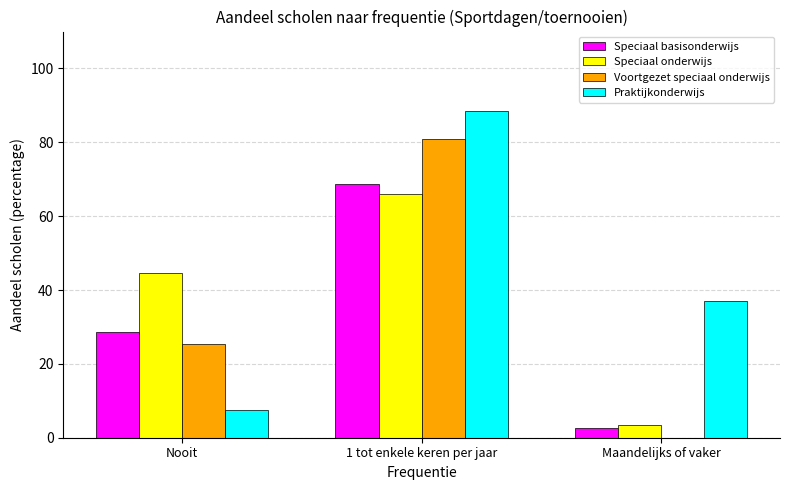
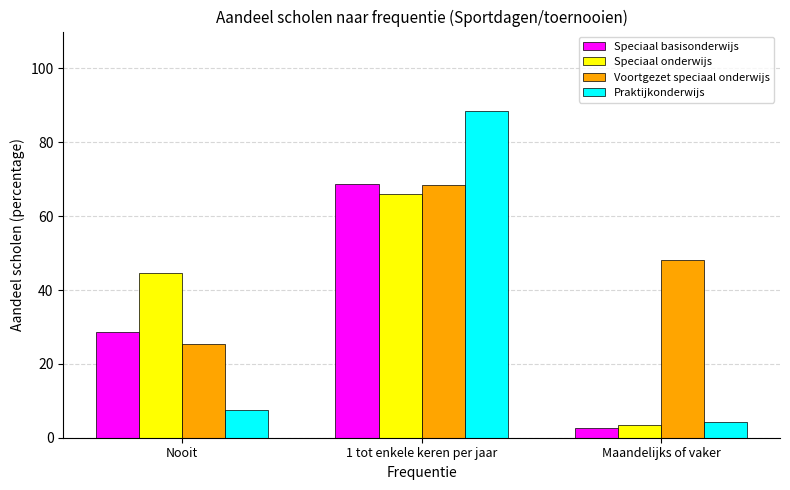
  {
    "Speciaal basisonderwijs": {
      "Nooit": 29,
      "1 tot enkele keren per jaar": 69,
      "Maandelijks of vaker": 3
    },
    "Speciaal onderwijs": {
      "Nooit": 45,
      "1 tot enkele keren per jaar": 66,
      "Maandelijks of vaker": 4
    },
    "Voortgezet speciaal onderwijs": {
      "Nooit": 25,
-     "1 tot enkele keren per jaar": 81,
-     "Maandelijks of vaker": 0
+     "1 tot enkele keren per jaar": 68,
+     "Maandelijks of vaker": 48
    },
    "Praktijkonderwijs": {
      "Nooit": 7,
      "1 tot enkele keren per jaar": 88,
-     "Maandelijks of vaker": 37
+     "Maandelijks of vaker": 4
    }
  }
